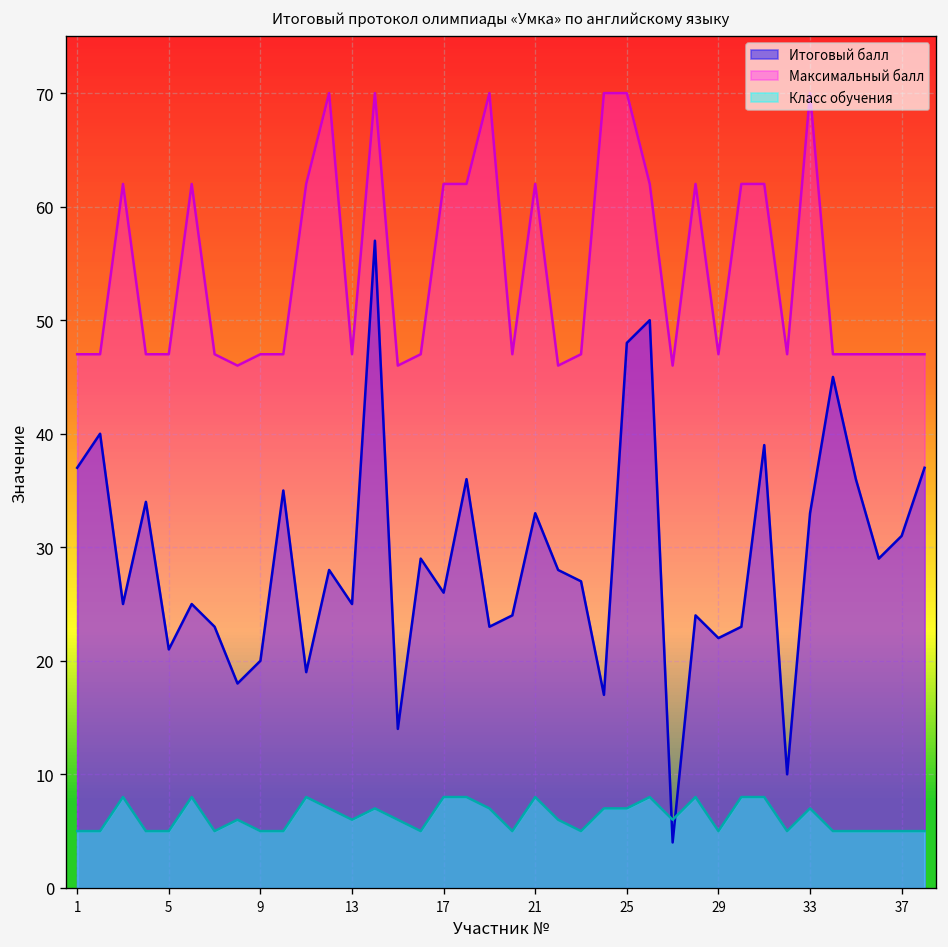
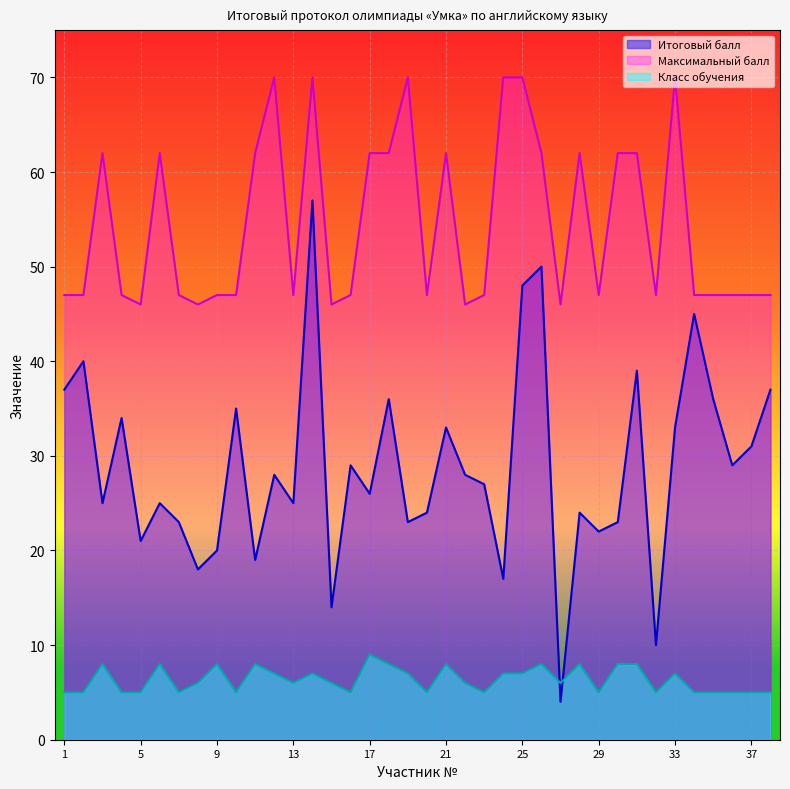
  {
    "Итоговый балл": {
      "1": 37,
      "5": 21,
      "9": 20,
      "13": 25,
      "17": 26,
      "21": 33,
      "25": 48,
      "29": 22,
      "33": 33,
      "37": 31
    },
    "Максимальный балл": {
      "1": 47,
-     "5": 47,
+     "5": 46,
      "9": 47,
      "13": 47,
      "17": 62,
      "21": 62,
      "25": 70,
      "29": 47,
      "37": 47
    },
    "Класс обучения": {
      "1": 5,
      "5": 5,
-     "9": 5,
+     "9": 8,
      "13": 6,
-     "17": 8,
+     "17": 9,
      "21": 8,
      "25": 7,
      "29": 5,
      "33": 7,
      "37": 5
    }
  }
